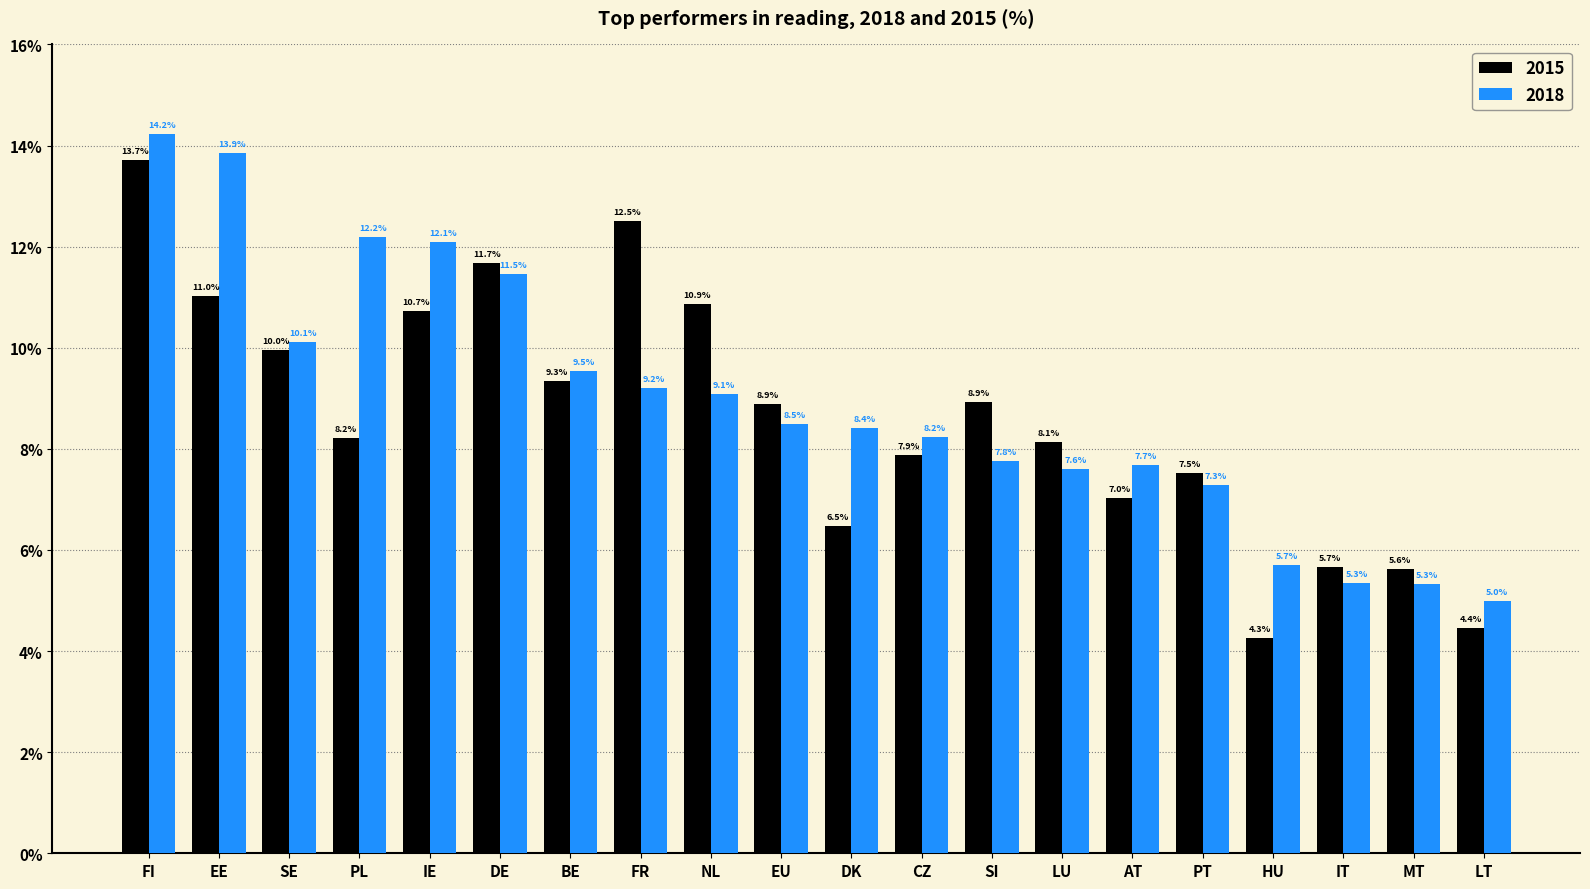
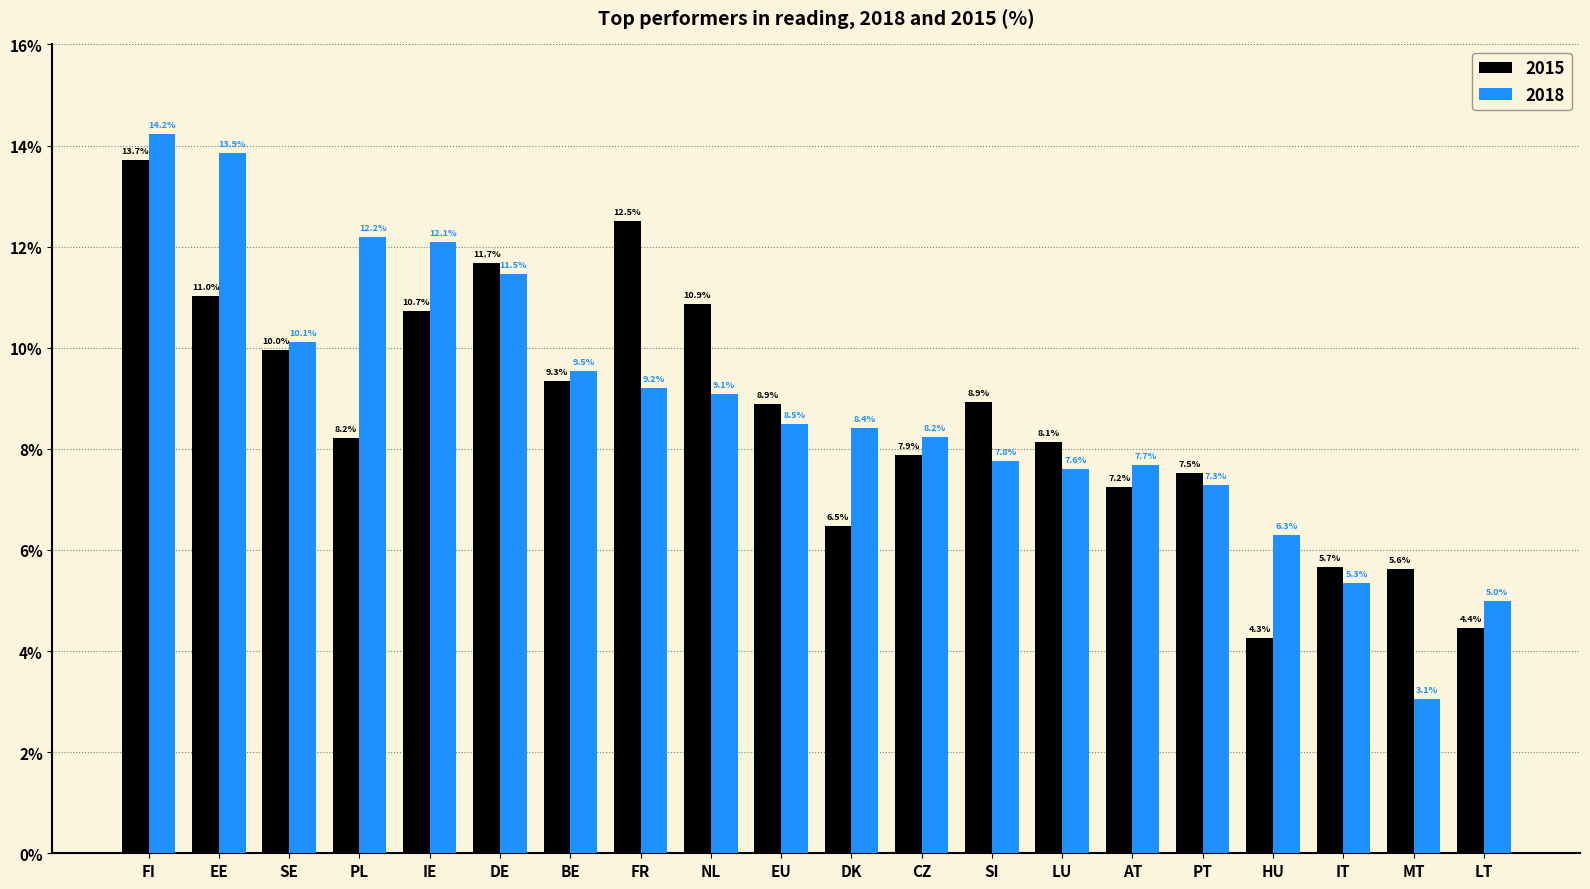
  {
    "2015": {
      "FI": "13.7%",
      "EE": "11.0%",
      "SE": "10.0%",
      "PL": "8.2%",
      "IE": "10.7%",
      "DE": "11.7%",
      "BE": "9.3%",
      "FR": "12.5%",
      "NL": "10.9%",
      "EU": "8.9%",
      "DK": "6.5%",
      "CZ": "7.9%",
      "SI": "8.9%",
      "LU": "8.1%",
-     "AT": "7.0%",
+     "AT": "7.2%",
      "PT": "7.5%",
      "HU": "4.3%",
      "IT": "5.7%",
      "MT": "5.6%",
      "LT": "4.4%"
    },
    "2018": {
      "FI": "14.2%",
      "EE": "13.9%",
      "SE": "10.1%",
      "PL": "12.2%",
      "IE": "12.1%",
      "DE": "11.5%",
      "BE": "9.5%",
      "FR": "9.2%",
      "NL": "9.1%",
      "EU": "8.5%",
      "DK": "8.4%",
      "CZ": "8.2%",
      "SI": "7.8%",
      "LU": "7.6%",
      "AT": "7.7%",
      "PT": "7.3%",
-     "HU": "5.7%",
+     "HU": "6.3%",
      "IT": "5.3%",
-     "MT": "5.3%",
+     "MT": "3.1%",
      "LT": "5.0%"
    }
  }
